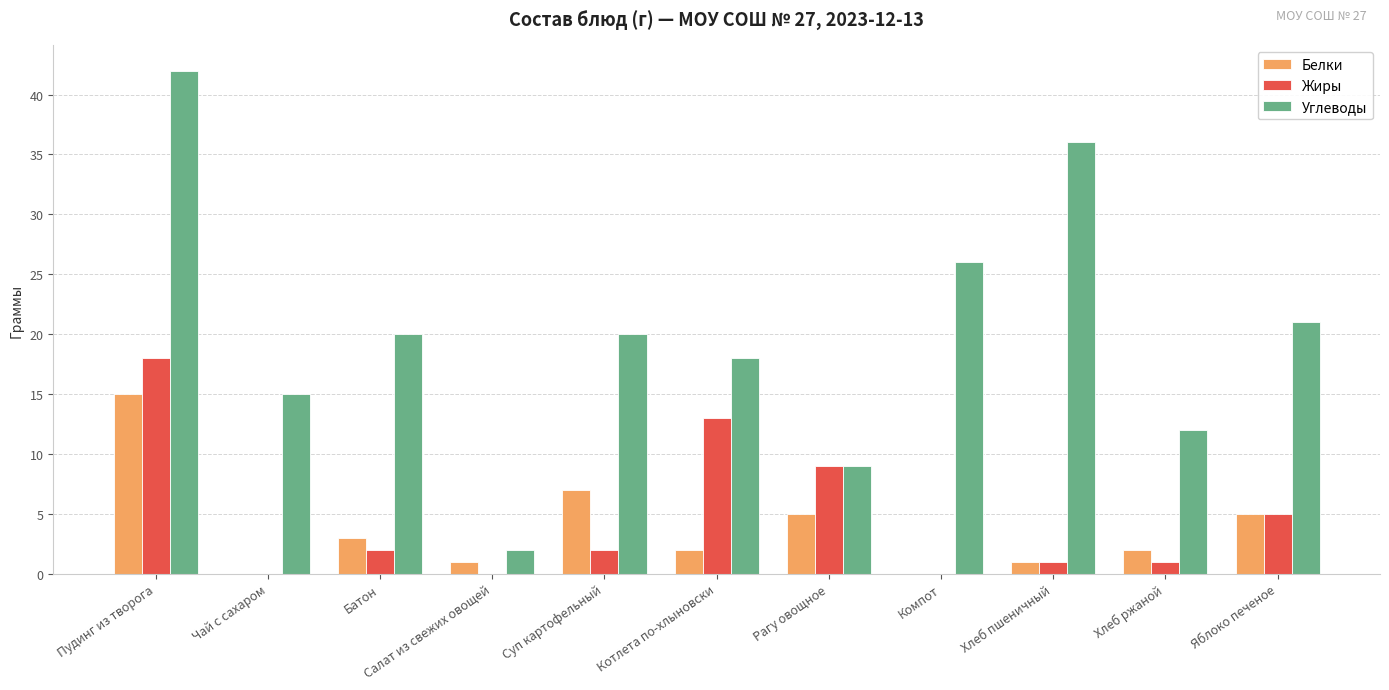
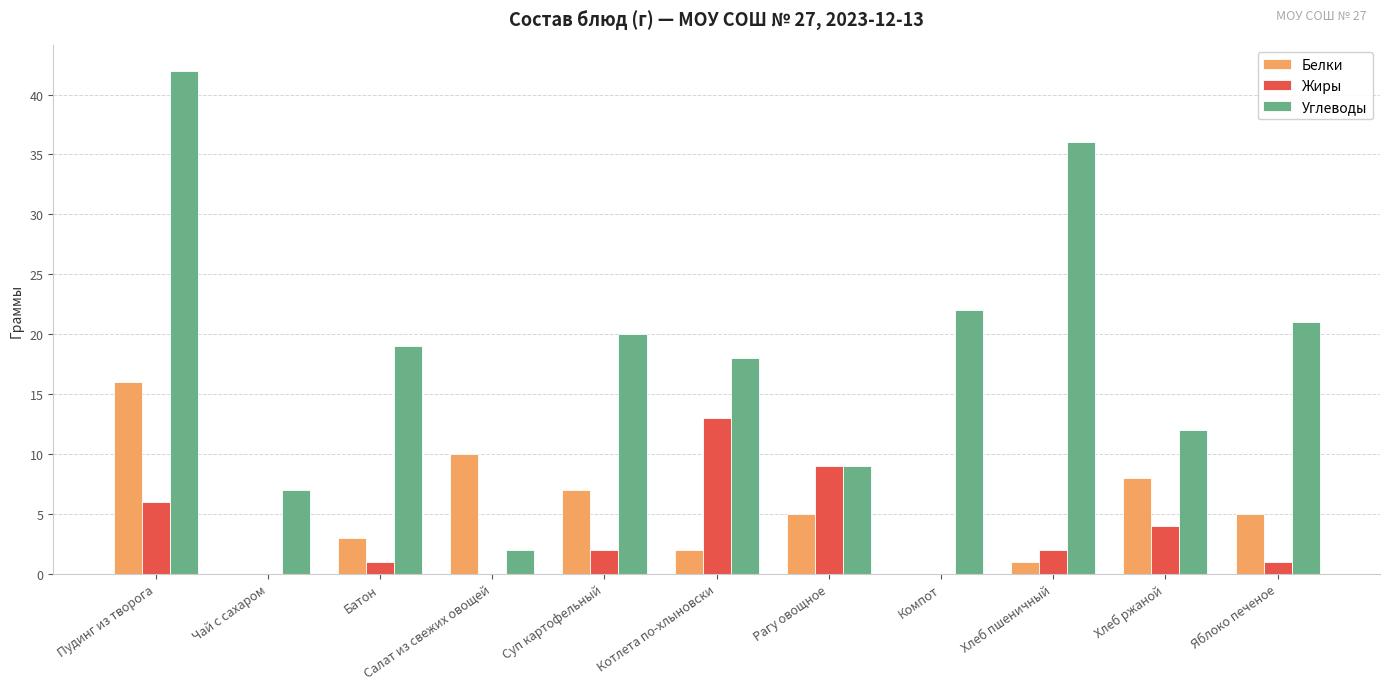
  {
    "Белки": {
-     "Пудинг из творога": 15,
+     "Пудинг из творога": 16,
      "Чай с сахаром": 0,
      "Батон": 3,
-     "Салат из свежих овощей": 1,
+     "Салат из свежих овощей": 10,
      "Суп картофельный": 7,
      "Котлета по-хлыновски": 2,
      "Рагу овощное": 5,
      "Компот": 0,
      "Хлеб пшеничный": 1,
-     "Хлеб ржаной": 2,
+     "Хлеб ржаной": 8,
      "Яблоко печеное": 5
    },
    "Жиры": {
-     "Пудинг из творога": 18,
+     "Пудинг из творога": 6,
      "Чай с сахаром": 0,
-     "Батон": 2,
+     "Батон": 1,
      "Салат из свежих овощей": 0,
      "Суп картофельный": 2,
      "Котлета по-хлыновски": 13,
      "Рагу овощное": 9,
      "Компот": 0,
-     "Хлеб пшеничный": 1,
-     "Хлеб ржаной": 1,
-     "Яблоко печеное": 5
+     "Хлеб пшеничный": 2,
+     "Хлеб ржаной": 4,
+     "Яблоко печеное": 1
    },
    "Углеводы": {
      "Пудинг из творога": 42,
-     "Чай с сахаром": 15,
-     "Батон": 20,
+     "Чай с сахаром": 7,
+     "Батон": 19,
      "Салат из свежих овощей": 2,
      "Суп картофельный": 20,
      "Котлета по-хлыновски": 18,
      "Рагу овощное": 9,
-     "Компот": 26,
+     "Компот": 22,
      "Хлеб пшеничный": 36,
      "Хлеб ржаной": 12,
      "Яблоко печеное": 21
    }
  }
